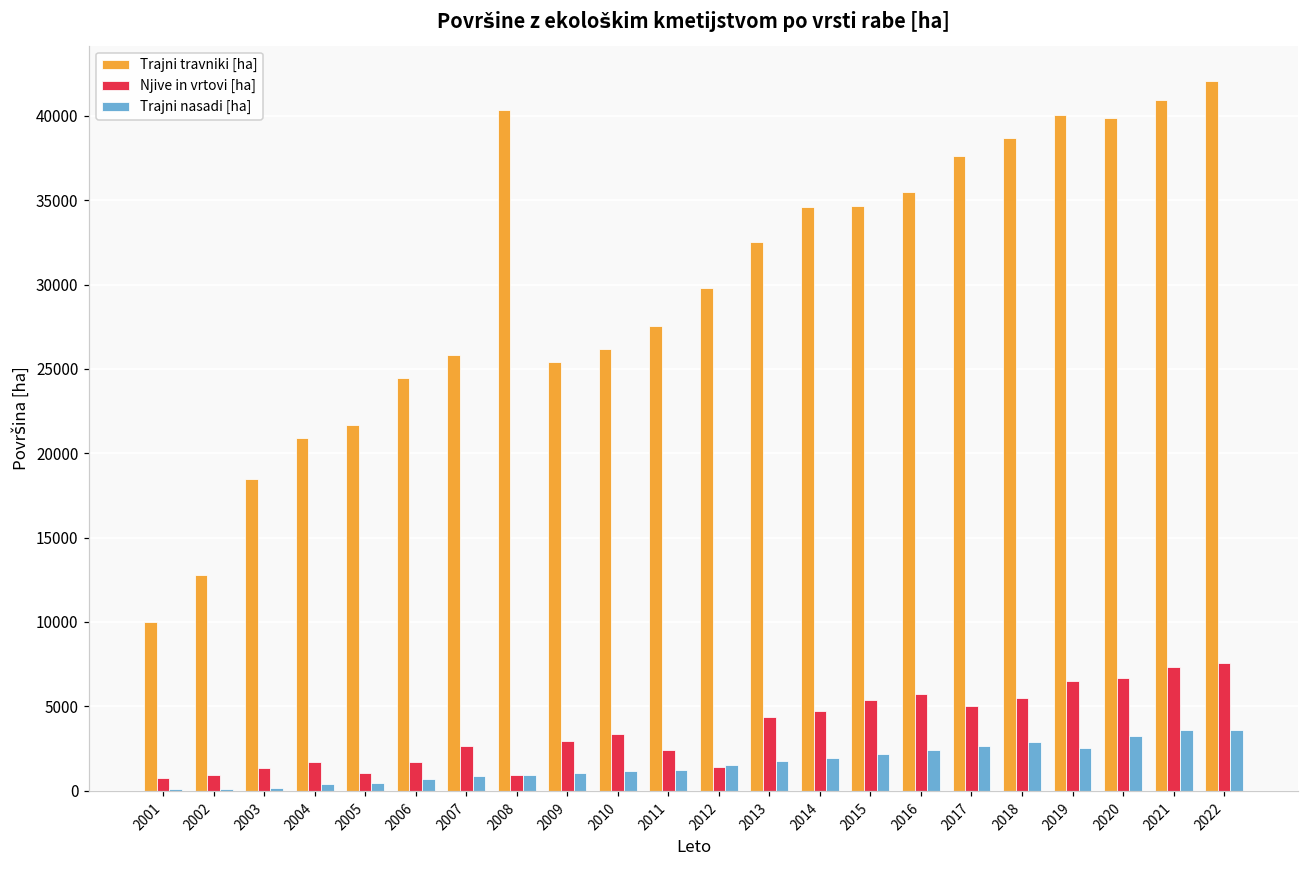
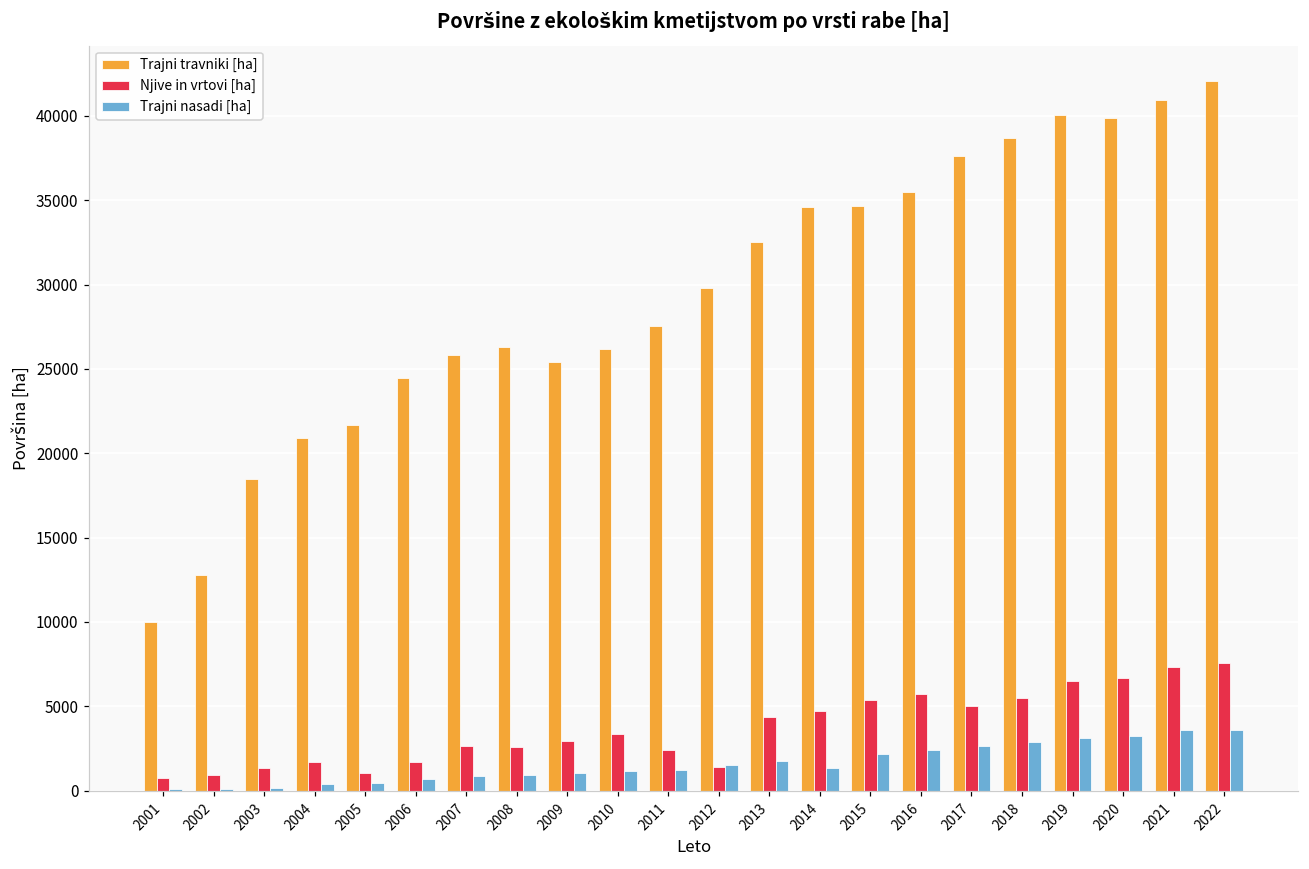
  {
    "Trajni travniki [ha]": {
      "2001": 10000,
      "2002": 12800,
      "2003": 18500,
      "2004": 20900,
      "2005": 21700,
      "2006": 24500,
      "2007": 25800,
-     "2008": 40400,
+     "2008": 26300,
      "2009": 25400,
      "2010": 26200,
      "2011": 27500,
      "2012": 29800,
      "2013": 32500,
      "2014": 34600,
      "2015": 34700,
      "2016": 35500,
      "2017": 37600,
      "2018": 38700,
      "2019": 40000,
      "2020": 39900,
      "2021": 40900,
      "2022": 42100
    },
    "Njive in vrtovi [ha]": {
      "2001": 700,
      "2002": 900,
      "2003": 1400,
      "2004": 1700,
      "2005": 1100,
      "2006": 1700,
      "2007": 2700,
-     "2008": 900,
+     "2008": 2600,
      "2009": 2900,
      "2010": 3300,
      "2011": 2400,
      "2012": 1400,
      "2013": 4400,
      "2014": 4700,
      "2015": 5400,
      "2016": 5700,
      "2017": 5000,
      "2018": 5500,
      "2019": 6500,
      "2020": 6700,
      "2021": 7300,
      "2022": 7600
    },
    "Trajni nasadi [ha]": {
      "2004": 400,
      "2005": 400,
      "2006": 700,
      "2007": 900,
      "2008": 900,
      "2009": 1000,
      "2010": 1200,
      "2011": 1200,
      "2012": 1500,
      "2013": 1800,
-     "2014": 1900,
+     "2014": 1300,
      "2015": 2200,
      "2016": 2400,
      "2017": 2700,
      "2018": 2900,
-     "2019": 2500,
+     "2019": 3100,
      "2020": 3200,
      "2021": 3600,
      "2022": 3600
    }
  }
